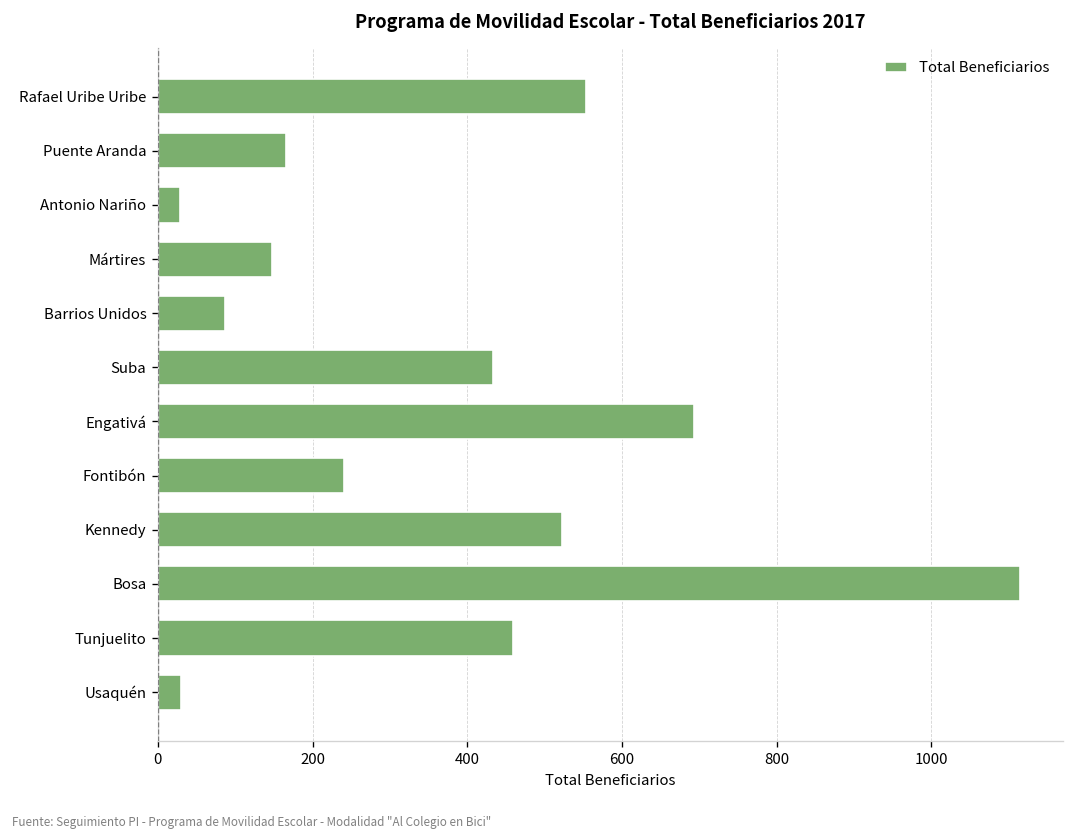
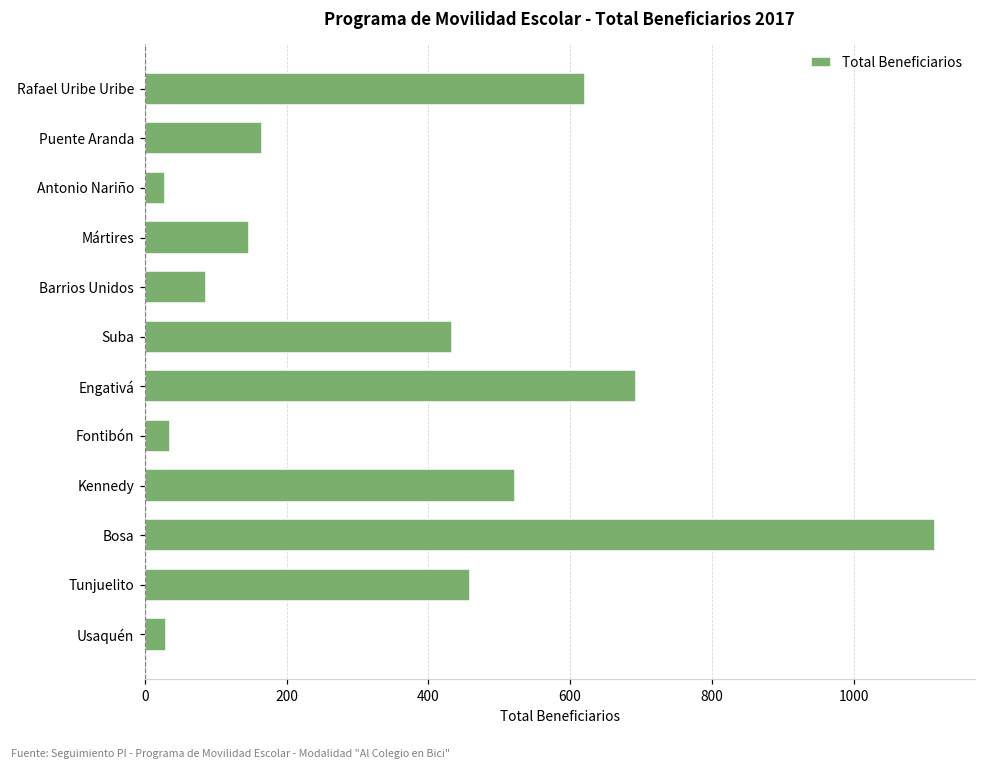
  {
-   "Rafael Uribe Uribe": 550,
+   "Rafael Uribe Uribe": 620,
    "Puente Aranda": 170,
    "Antonio Nariño": 30,
    "Mártires": 150,
    "Barrios Unidos": 90,
    "Suba": 430,
    "Engativá": 690,
-   "Fontibón": 240,
+   "Fontibón": 40,
    "Kennedy": 520,
    "Bosa": 1120,
    "Tunjuelito": 460,
    "Usaquén": 30
  }
